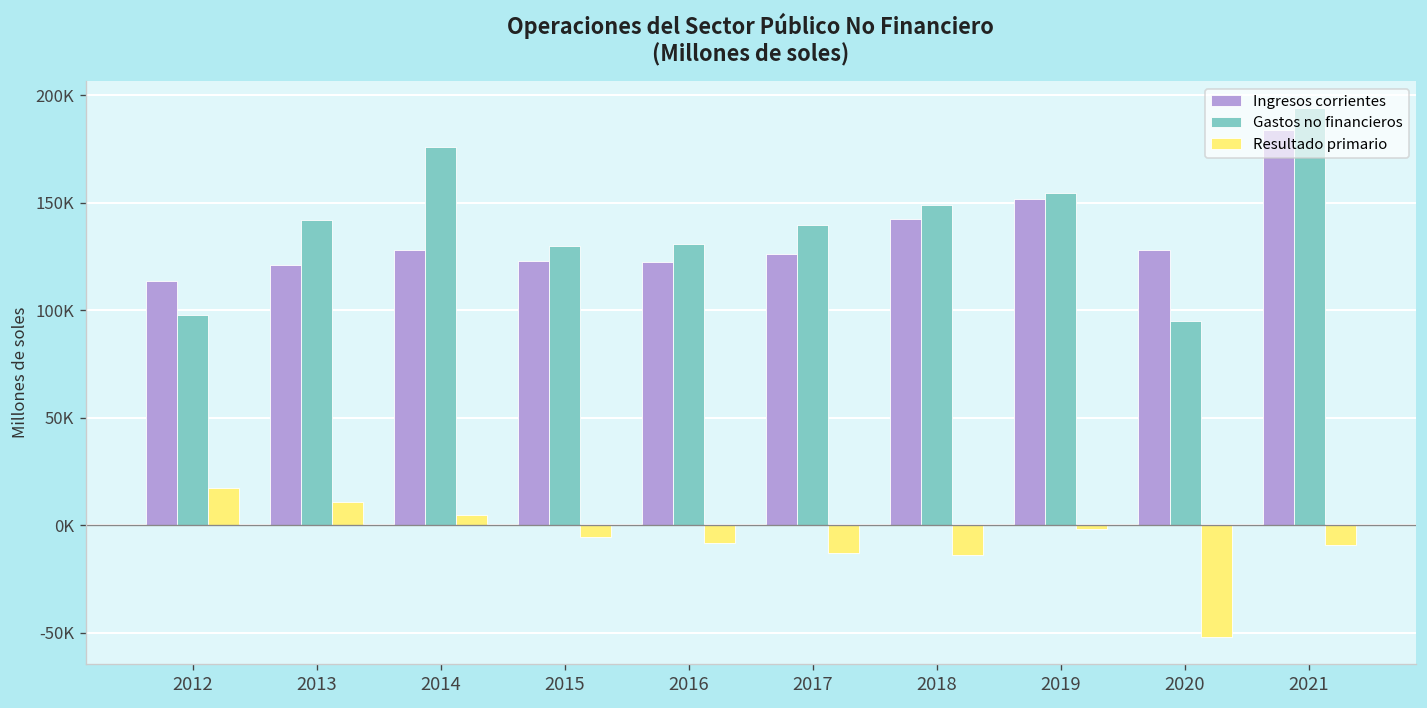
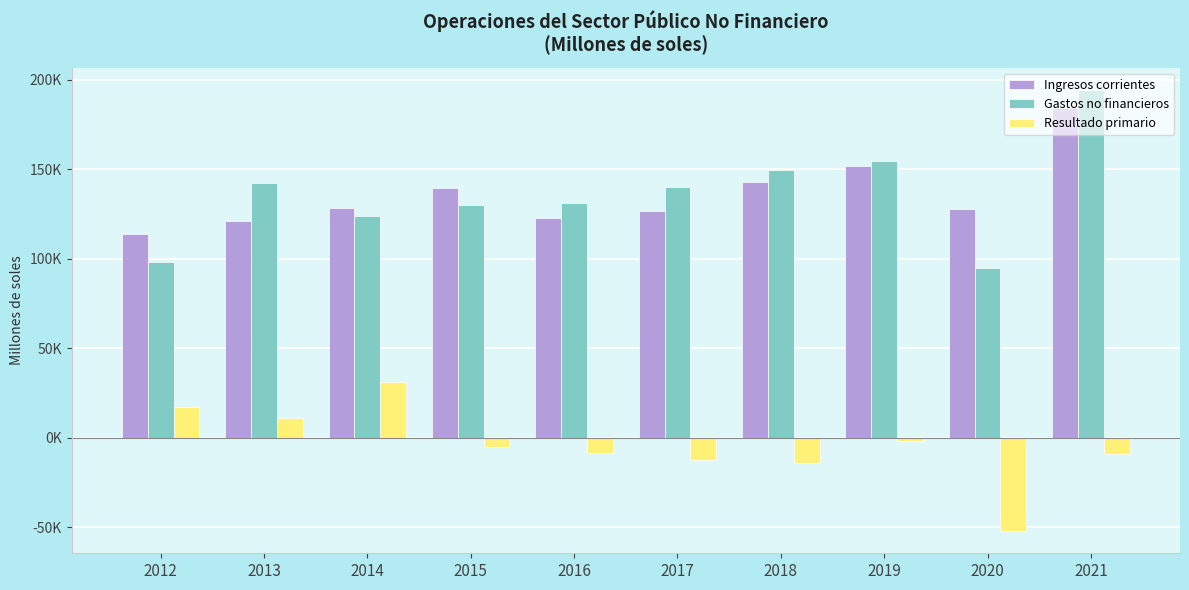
  {
    "Ingresos corrientes": {
      "2012": 114000,
      "2013": 121000,
      "2014": 128000,
-     "2015": 123000,
+     "2015": 140000,
      "2016": 123000,
      "2017": 126000,
      "2018": 143000,
      "2019": 152000,
      "2020": 128000
    },
    "Gastos no financieros": {
      "2012": 98000,
      "2013": 142000,
-     "2014": 176000,
+     "2014": 124000,
      "2015": 130000,
      "2016": 131000,
      "2017": 140000,
      "2018": 149000,
      "2019": 154000,
      "2020": 95000
    },
    "Resultado primario": {
      "2012": 17000,
      "2013": 11000,
-     "2014": 5000,
+     "2014": 31000,
      "2015": -5000,
      "2016": -8000,
      "2017": -13000,
      "2018": -14000,
      "2019": -2000,
      "2020": -52000,
      "2021": -9000
    }
  }
